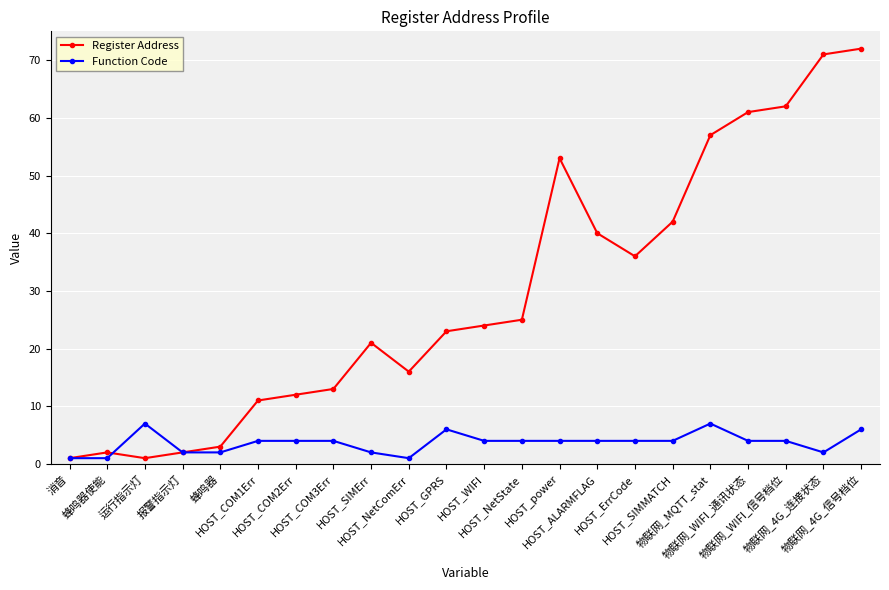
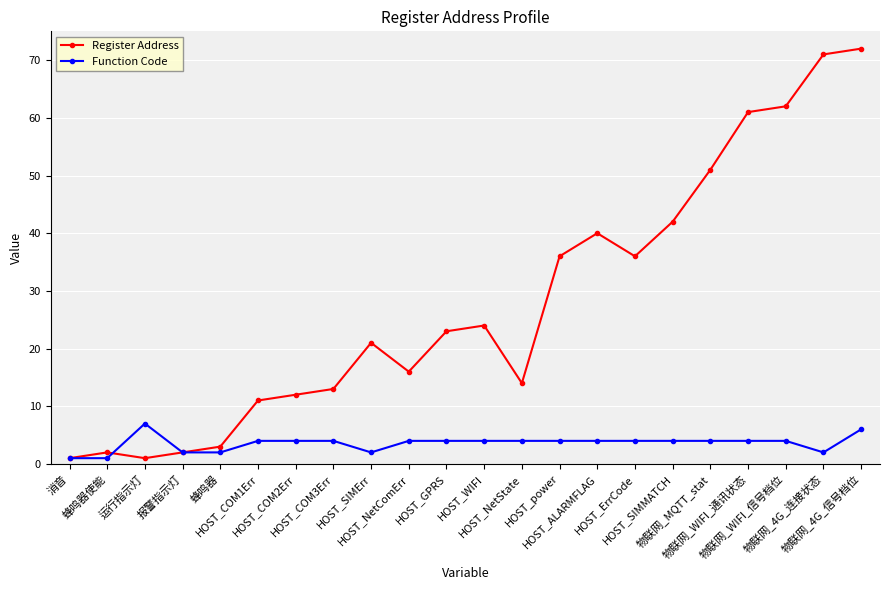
  {
    "Register Address": {
      "蜂鸣器使能": 2,
      "运行指示灯": 1,
      "蜂鸣器": 3,
      "HOST_COM1Err": 11,
      "HOST_COM2Err": 12,
      "HOST_COM3Err": 13,
      "HOST_SIMErr": 21,
      "HOST_NetComErr": 16,
      "HOST_GPRS": 23,
      "HOST_WIFI": 24,
-     "HOST_NetState": 25,
-     "HOST_power": 53,
+     "HOST_NetState": 14,
+     "HOST_power": 36,
      "HOST_ALARMFLAG": 40,
      "HOST_ErrCode": 36,
      "HOST_SIMMATCH": 42,
-     "物联网_MQTT_stat": 57,
+     "物联网_MQTT_stat": 51,
      "物联网_WIFI_通讯状态": 61,
      "物联网_WIFI_信号档位": 62,
      "物联网_4G_连接状态": 71,
      "物联网_4G_信号档位": 72
    },
    "Function Code": {
      "蜂鸣器使能": 1,
      "运行指示灯": 7,
      "蜂鸣器": 2,
      "HOST_COM1Err": 4,
      "HOST_COM2Err": 4,
      "HOST_COM3Err": 4,
      "HOST_SIMErr": 2,
-     "HOST_NetComErr": 1,
-     "HOST_GPRS": 6,
+     "HOST_NetComErr": 4,
+     "HOST_GPRS": 4,
      "HOST_WIFI": 4,
      "HOST_NetState": 4,
      "HOST_power": 4,
      "HOST_ALARMFLAG": 4,
      "HOST_ErrCode": 4,
      "HOST_SIMMATCH": 4,
-     "物联网_MQTT_stat": 7,
+     "物联网_MQTT_stat": 4,
      "物联网_WIFI_通讯状态": 4,
      "物联网_WIFI_信号档位": 4,
      "物联网_4G_连接状态": 2,
      "物联网_4G_信号档位": 6
    }
  }
